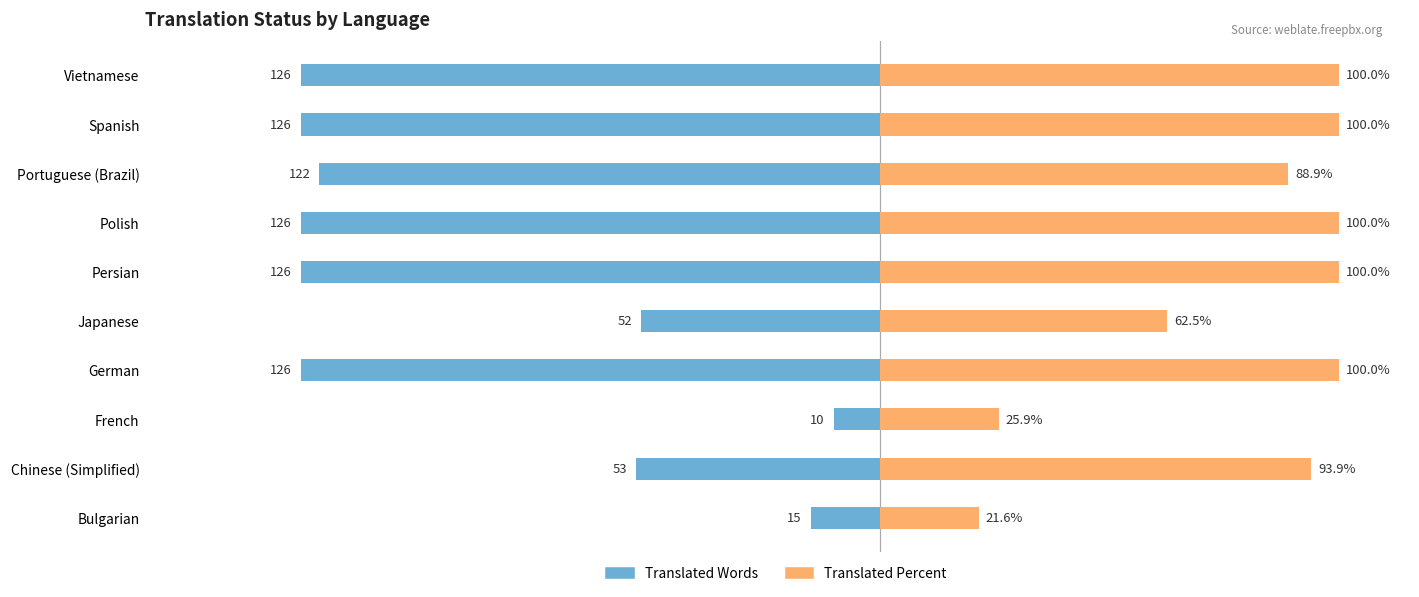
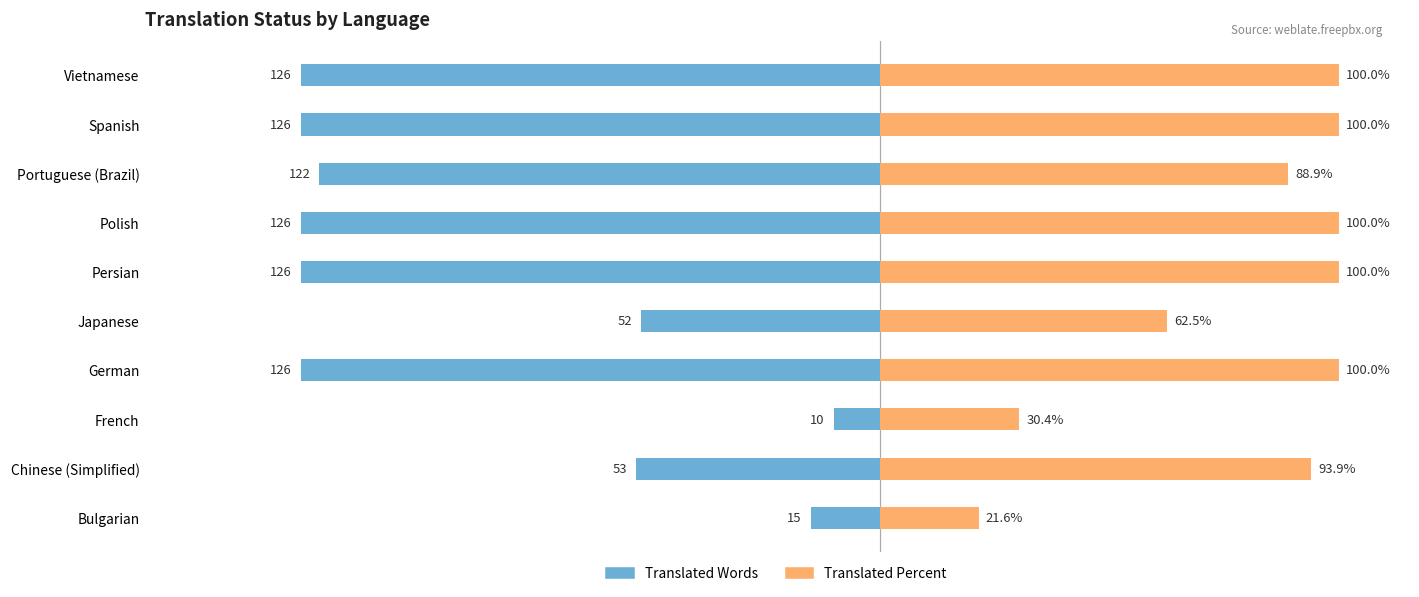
  {
    "Translated Percent": {
      "Vietnamese": "100.0%",
      "Spanish": "100.0%",
      "Portuguese (Brazil)": "88.9%",
      "Polish": "100.0%",
      "Persian": "100.0%",
      "Japanese": "62.5%",
      "German": "100.0%",
-     "French": "25.9%",
+     "French": "30.4%",
      "Chinese (Simplified)": "93.9%",
      "Bulgarian": "21.6%"
    }
  }
